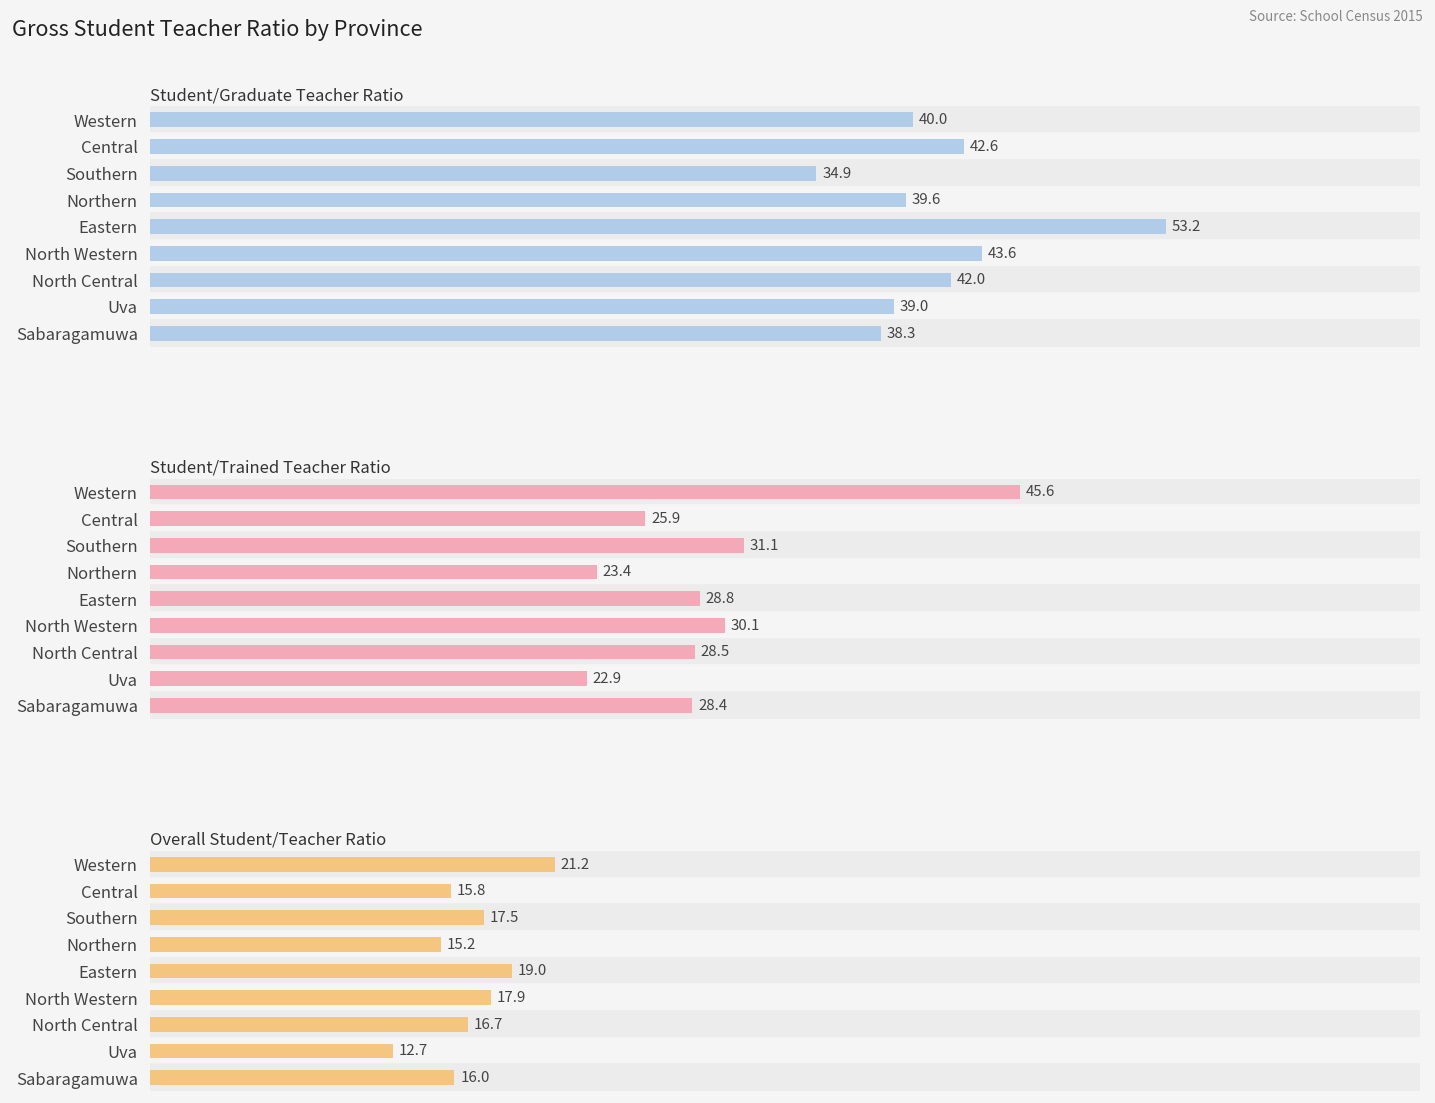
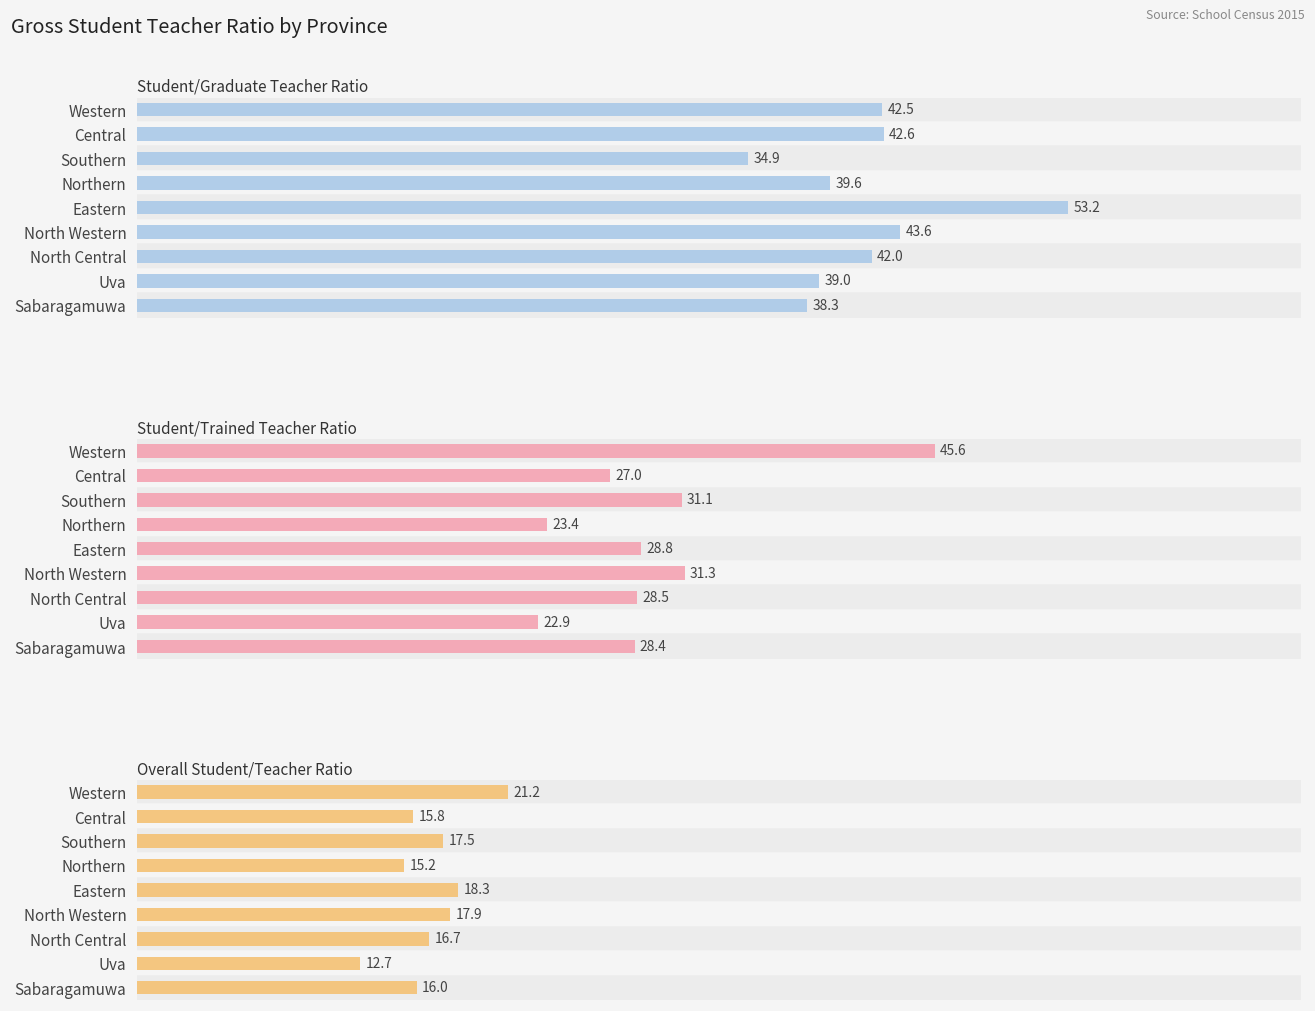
  {
    "Student/Graduate Teacher Ratio": {
-     "Western": 40.0,
+     "Western": 42.5,
      "Central": 42.6,
      "Southern": 34.9,
      "Northern": 39.6,
      "Eastern": 53.2,
      "North Western": 43.6,
      "North Central": 42.0,
      "Uva": 39.0,
      "Sabaragamuwa": 38.3
    },
    "Student/Trained Teacher Ratio": {
      "Western": 45.6,
-     "Central": 25.9,
+     "Central": 27.0,
      "Southern": 31.1,
      "Northern": 23.4,
      "Eastern": 28.8,
-     "North Western": 30.1,
+     "North Western": 31.3,
      "North Central": 28.5,
      "Uva": 22.9,
      "Sabaragamuwa": 28.4
    },
    "Overall Student/Teacher Ratio": {
      "Western": 21.2,
      "Central": 15.8,
      "Southern": 17.5,
      "Northern": 15.2,
-     "Eastern": 19.0,
+     "Eastern": 18.3,
      "North Western": 17.9,
      "North Central": 16.7,
      "Uva": 12.7,
      "Sabaragamuwa": 16.0
    }
  }
